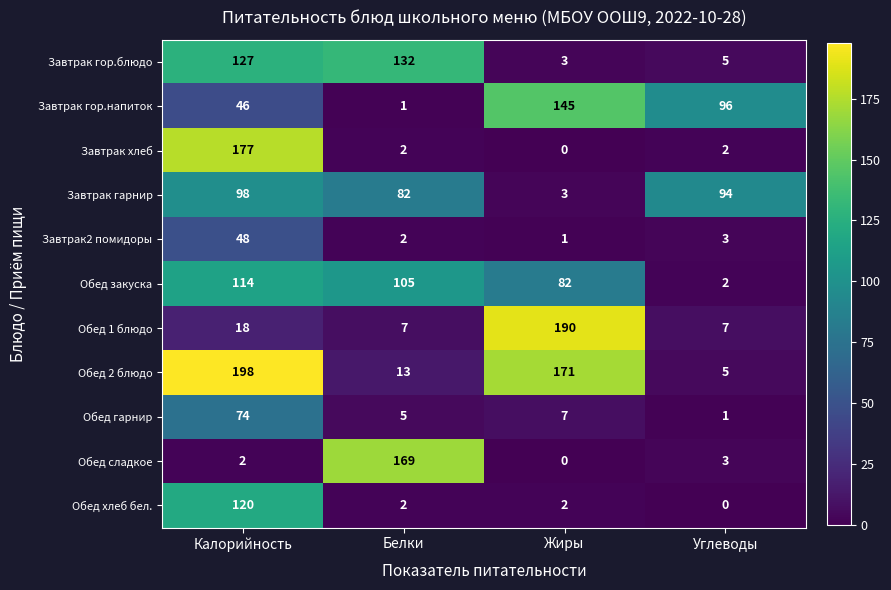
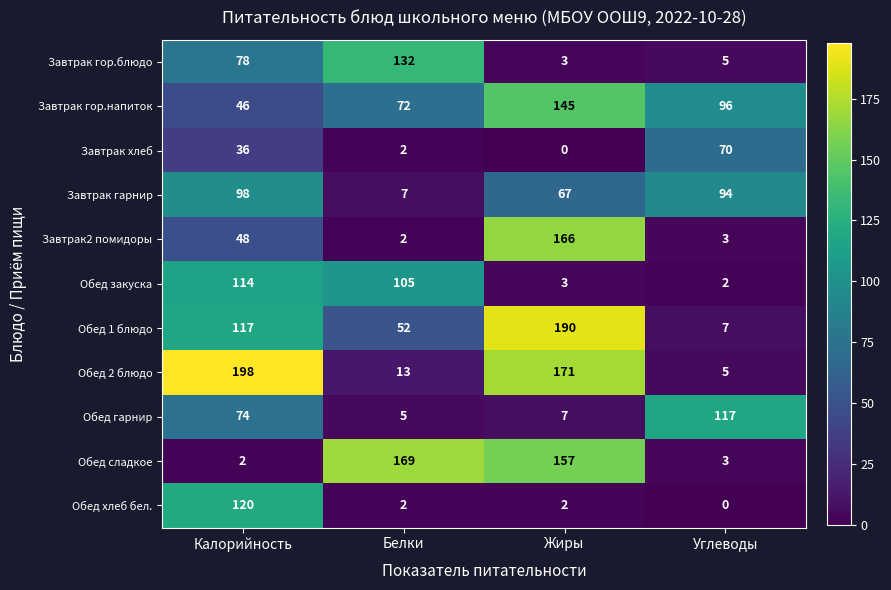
  {
    "Завтрак гор.блюдо": {
-     "Калорийность": 127,
+     "Калорийность": 78,
      "Белки": 132,
      "Жиры": 3,
      "Углеводы": 5
    },
    "Завтрак гор.напиток": {
      "Калорийность": 46,
-     "Белки": 1,
+     "Белки": 72,
      "Жиры": 145,
      "Углеводы": 96
    },
    "Завтрак хлеб": {
-     "Калорийность": 177,
+     "Калорийность": 36,
      "Белки": 2,
      "Жиры": 0,
-     "Углеводы": 2
+     "Углеводы": 70
    },
    "Завтрак гарнир": {
      "Калорийность": 98,
-     "Белки": 82,
-     "Жиры": 3,
+     "Белки": 7,
+     "Жиры": 67,
      "Углеводы": 94
    },
    "Завтрак2 помидоры": {
      "Калорийность": 48,
      "Белки": 2,
-     "Жиры": 1,
+     "Жиры": 166,
      "Углеводы": 3
    },
    "Обед закуска": {
      "Калорийность": 114,
      "Белки": 105,
-     "Жиры": 82,
+     "Жиры": 3,
      "Углеводы": 2
    },
    "Обед 1 блюдо": {
-     "Калорийность": 18,
-     "Белки": 7,
+     "Калорийность": 117,
+     "Белки": 52,
      "Жиры": 190,
      "Углеводы": 7
    },
    "Обед 2 блюдо": {
      "Калорийность": 198,
      "Белки": 13,
      "Жиры": 171,
      "Углеводы": 5
    },
    "Обед гарнир": {
      "Калорийность": 74,
      "Белки": 5,
      "Жиры": 7,
-     "Углеводы": 1
+     "Углеводы": 117
    },
    "Обед сладкое": {
      "Калорийность": 2,
      "Белки": 169,
-     "Жиры": 0,
+     "Жиры": 157,
      "Углеводы": 3
    },
    "Обед хлеб бел.": {
      "Калорийность": 120,
      "Белки": 2,
      "Жиры": 2,
      "Углеводы": 0
    }
  }
